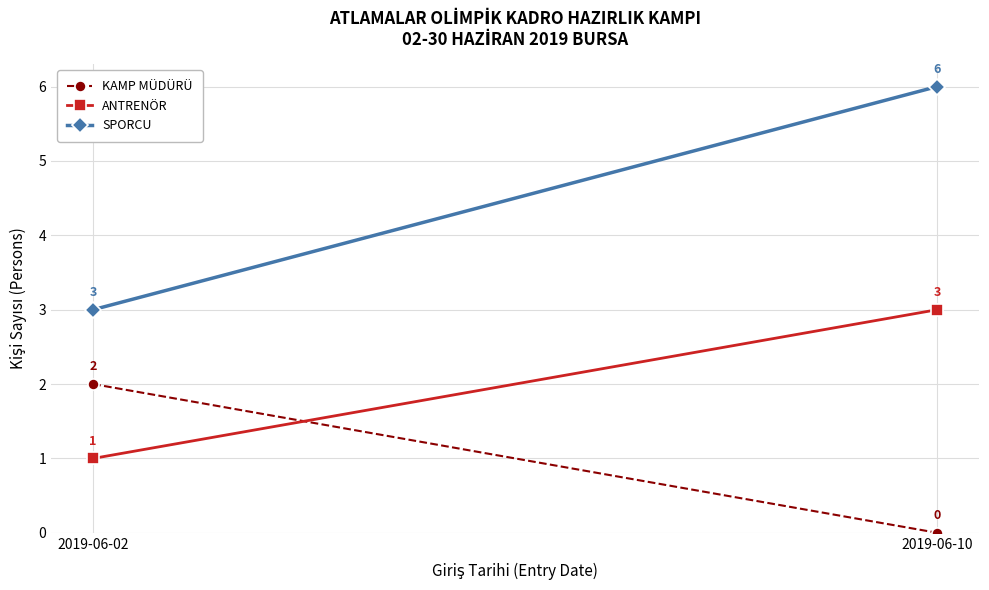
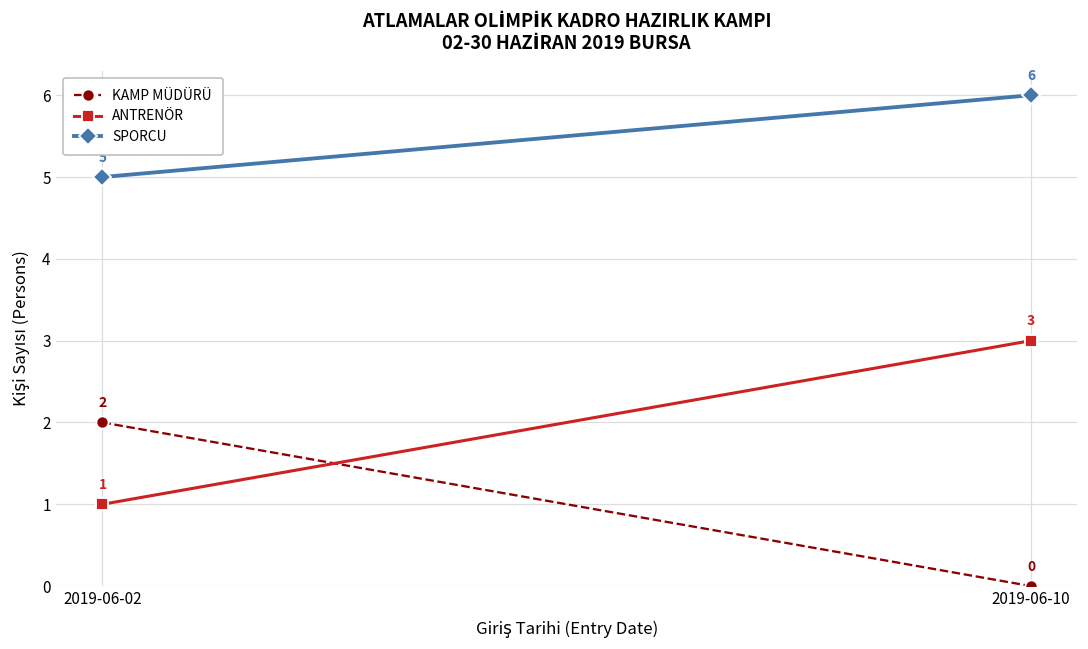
  {
    "KAMP MÜDÜRÜ": {
      "2019-06-02": 2,
      "2019-06-10": 0
    },
    "ANTRENÖR": {
      "2019-06-02": 1,
      "2019-06-10": 3
    },
    "SPORCU": {
-     "2019-06-02": 3
+     "2019-06-02": 5
    }
  }
